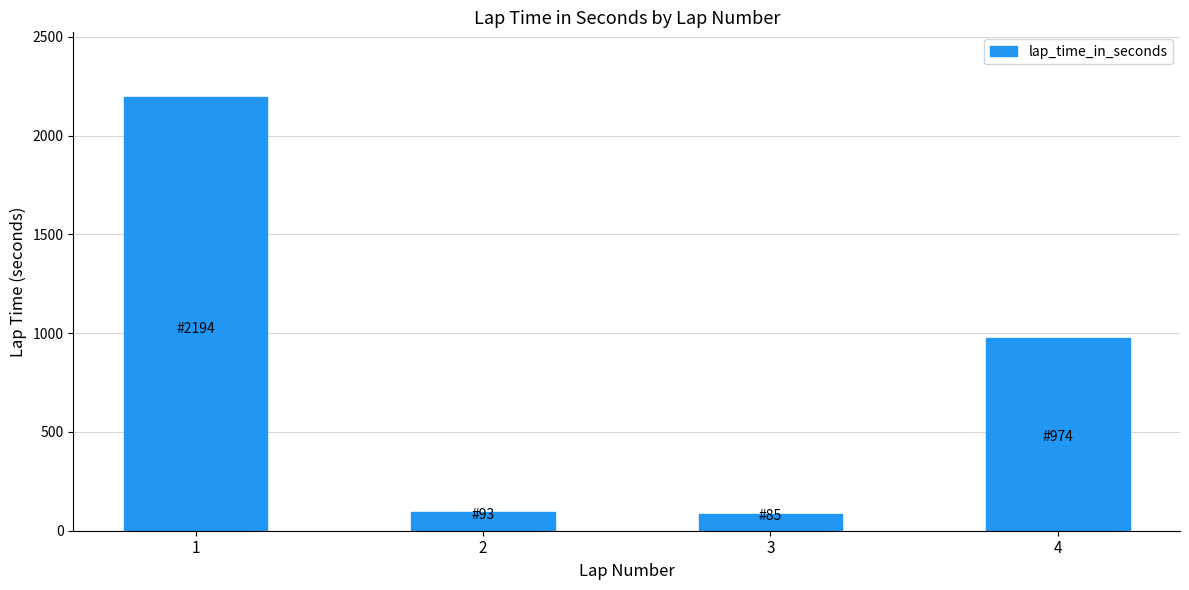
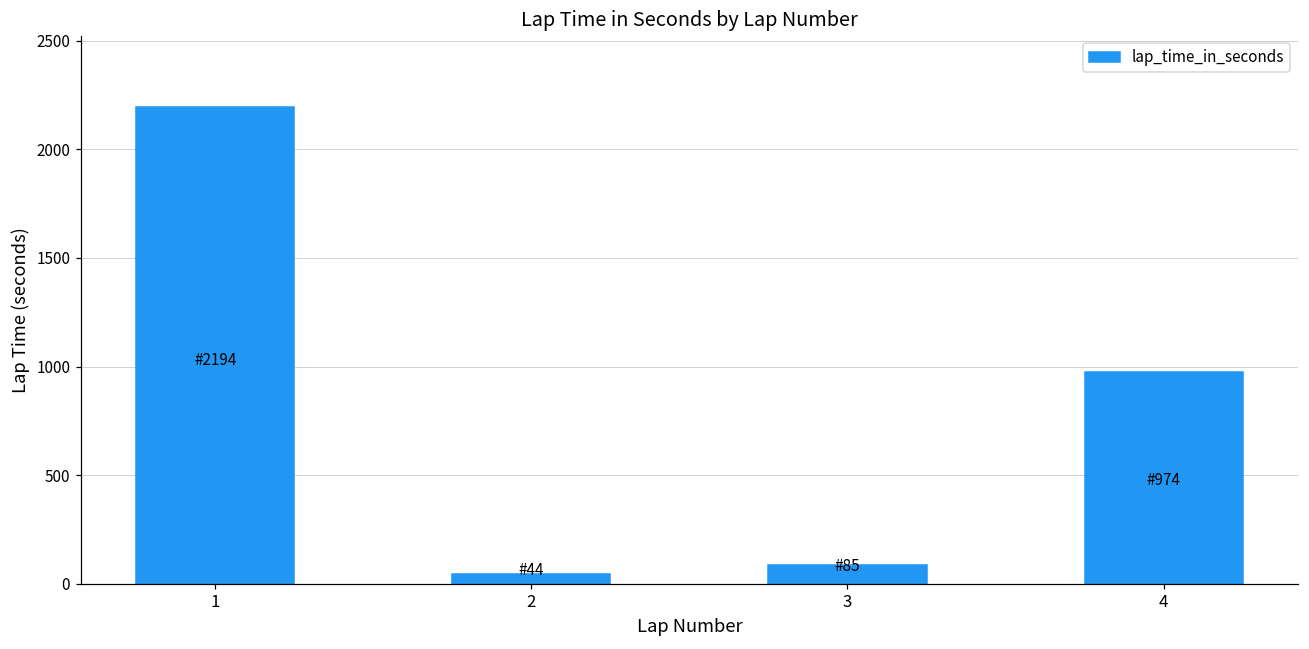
  {
    "1": 2194,
-   "2": 93,
+   "2": 44,
    "3": 85,
    "4": 974
  }
